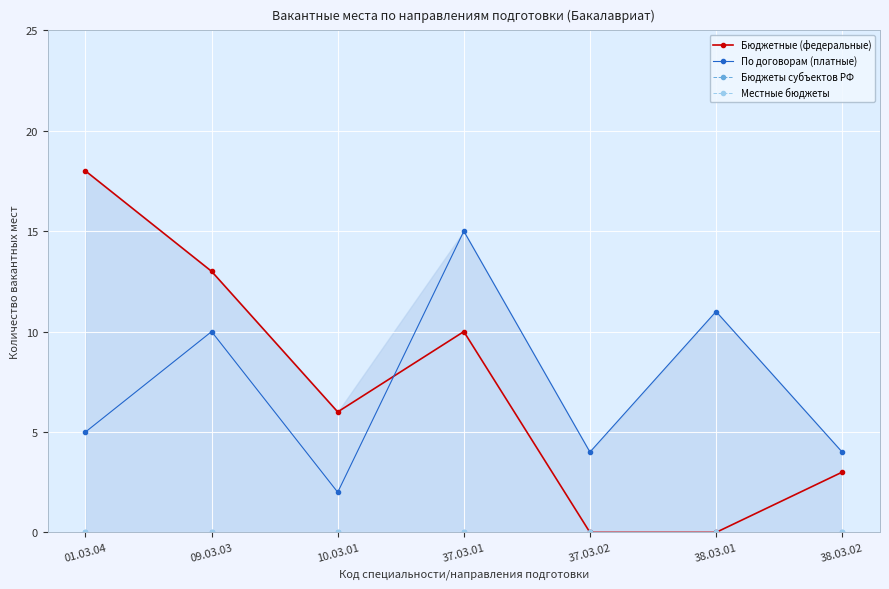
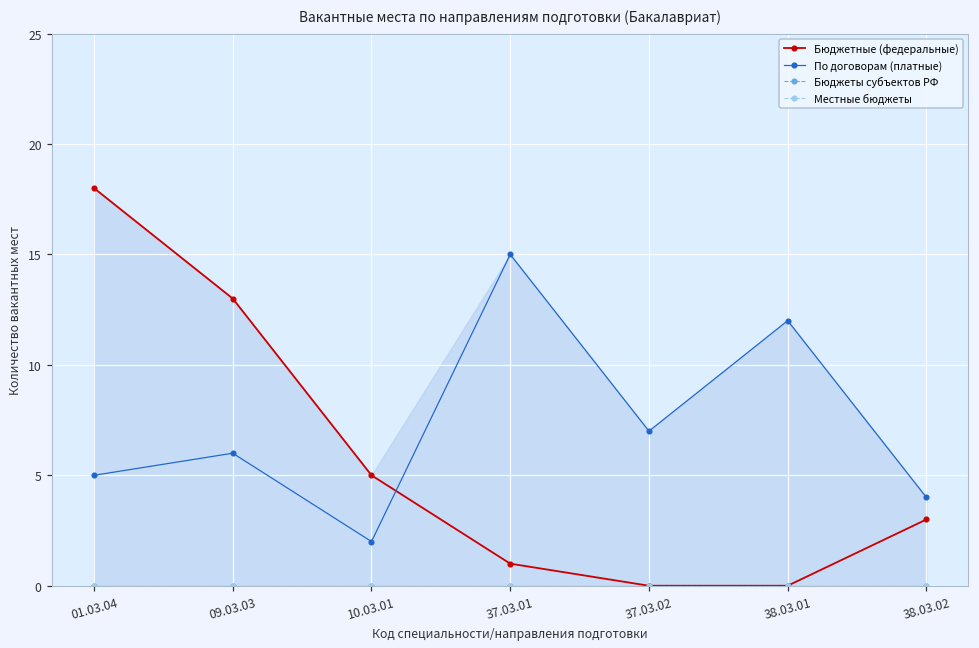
  {
    "Бюджетные (федеральные)": {
-     "10.03.01": 6,
-     "37.03.01": 10,
+     "10.03.01": 5,
+     "37.03.01": 1,
      "38.03.02": 3
    },
    "По договорам (платные)": {
      "01.03.04": 5,
-     "09.03.03": 10,
+     "09.03.03": 6,
      "10.03.01": 2,
-     "37.03.02": 4,
-     "38.03.01": 11
+     "37.03.02": 7,
+     "38.03.01": 12
    }
  }
